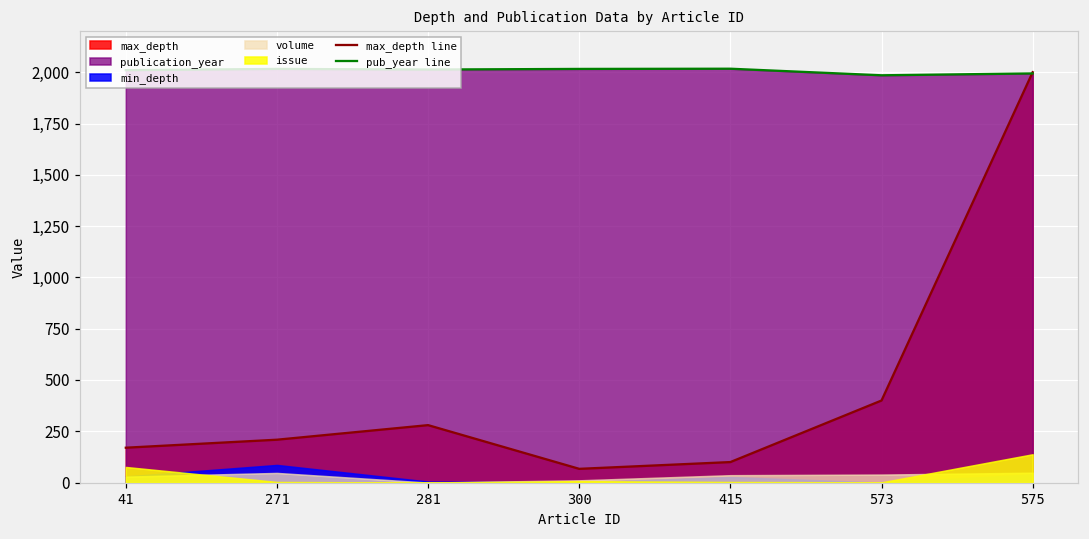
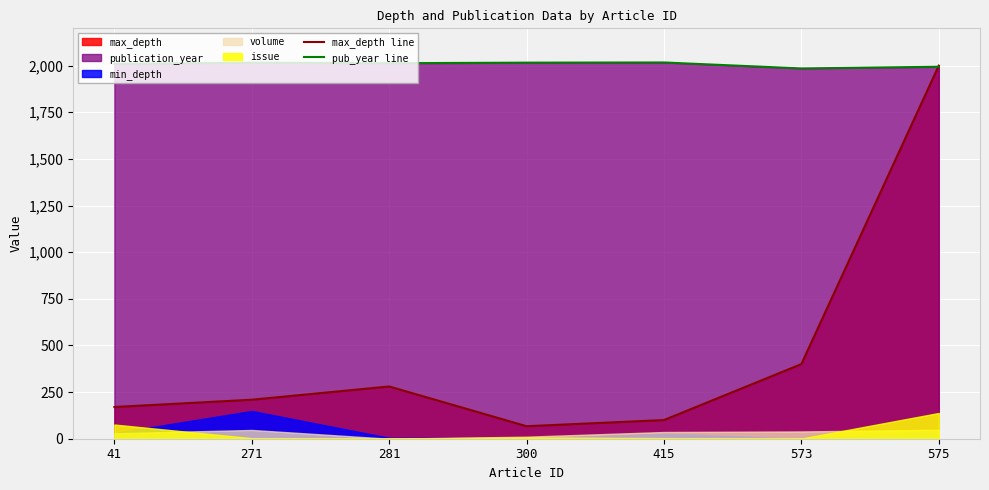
  {
    "max_depth": {
      "41": "170",
      "271": "210",
      "281": "280",
      "300": "70",
      "415": "100",
      "573": "400"
    },
    "publication_year": {
      "300": "2,020",
      "415": "2,020",
      "573": "1,990"
    },
    "min_depth": {
-     "271": "90"
+     "271": "150"
    },
    "volume": {
      "271": "50",
      "573": "40"
    },
    "issue": {
      "41": "80",
      "575": "140"
    }
  }
